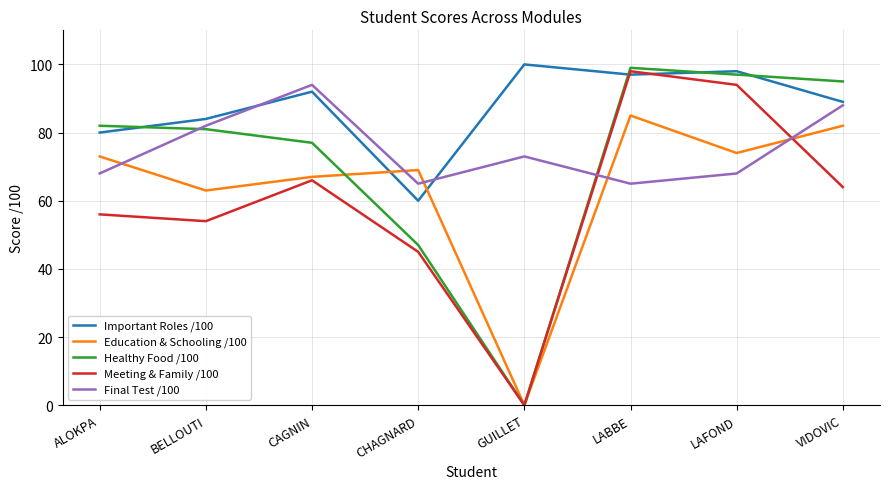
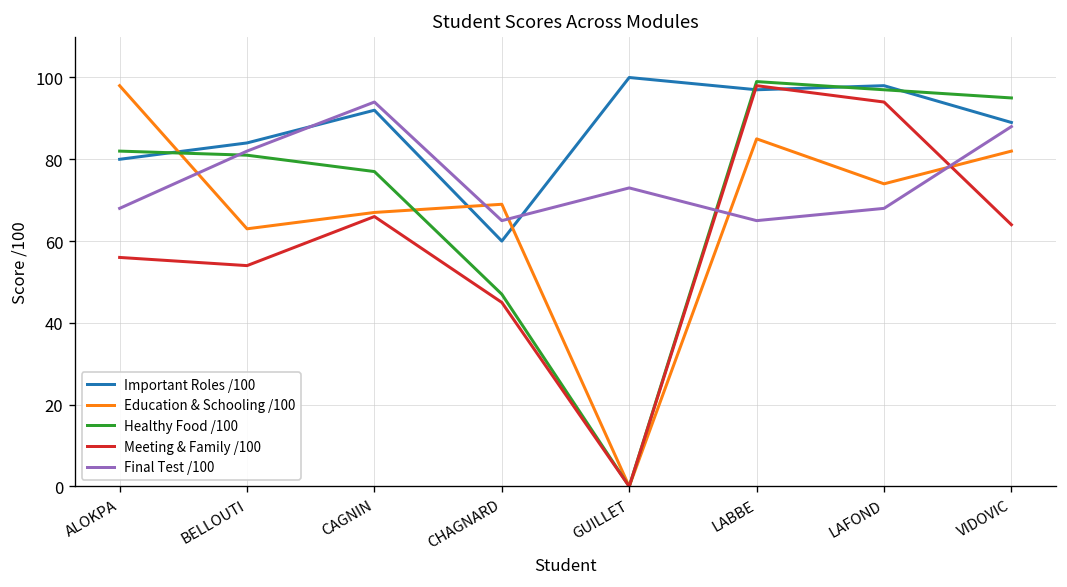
  {
    "Important Roles /100": {
      "ALOKPA": 80,
      "BELLOUTI": 84,
      "CAGNIN": 92,
      "CHAGNARD": 60,
      "GUILLET": 100,
      "LABBE": 97,
      "LAFOND": 98,
      "VIDOVIC": 89
    },
    "Education & Schooling /100": {
-     "ALOKPA": 73,
+     "ALOKPA": 98,
      "BELLOUTI": 63,
      "CAGNIN": 67,
      "CHAGNARD": 69,
      "LABBE": 85,
      "LAFOND": 74,
      "VIDOVIC": 82
    },
    "Healthy Food /100": {
      "ALOKPA": 82,
      "BELLOUTI": 81,
      "CAGNIN": 77,
      "CHAGNARD": 47,
      "LABBE": 99,
      "LAFOND": 97,
      "VIDOVIC": 95
    },
    "Meeting & Family /100": {
      "ALOKPA": 56,
      "BELLOUTI": 54,
      "CAGNIN": 66,
      "CHAGNARD": 45,
      "LABBE": 98,
      "LAFOND": 94,
      "VIDOVIC": 64
    },
    "Final Test /100": {
      "ALOKPA": 68,
      "BELLOUTI": 82,
      "CAGNIN": 94,
      "CHAGNARD": 65,
      "GUILLET": 73,
      "LABBE": 65,
      "LAFOND": 68,
      "VIDOVIC": 88
    }
  }
